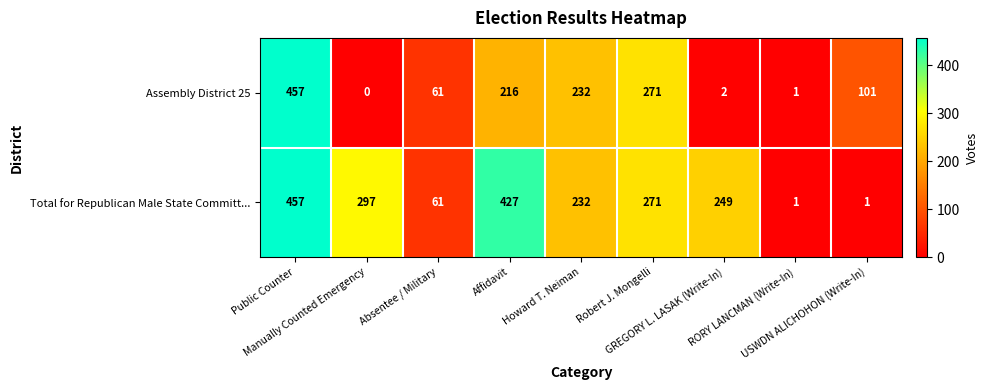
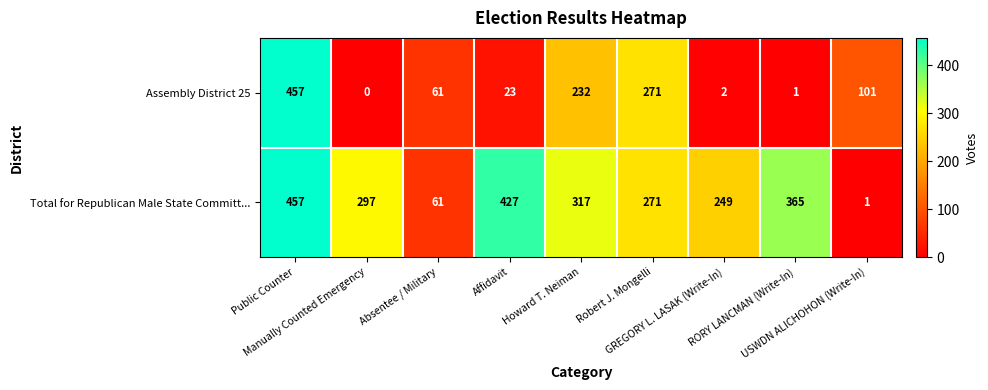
  {
    "Assembly District 25": {
      "Public Counter": 457,
      "Manually Counted Emergency": 0,
      "Absentee / Military": 61,
-     "Affidavit": 216,
+     "Affidavit": 23,
      "Howard T. Neiman": 232,
      "Robert J. Mongelli": 271,
      "GREGORY L. LASAK (Write-In)": 2,
      "RORY LANCMAN (Write-In)": 1,
      "USWDN ALICHOHON (Write-In)": 101
    },
    "Total for Republican Male State Committ...": {
      "Public Counter": 457,
      "Manually Counted Emergency": 297,
      "Absentee / Military": 61,
      "Affidavit": 427,
-     "Howard T. Neiman": 232,
+     "Howard T. Neiman": 317,
      "Robert J. Mongelli": 271,
      "GREGORY L. LASAK (Write-In)": 249,
-     "RORY LANCMAN (Write-In)": 1,
+     "RORY LANCMAN (Write-In)": 365,
      "USWDN ALICHOHON (Write-In)": 1
    }
  }
